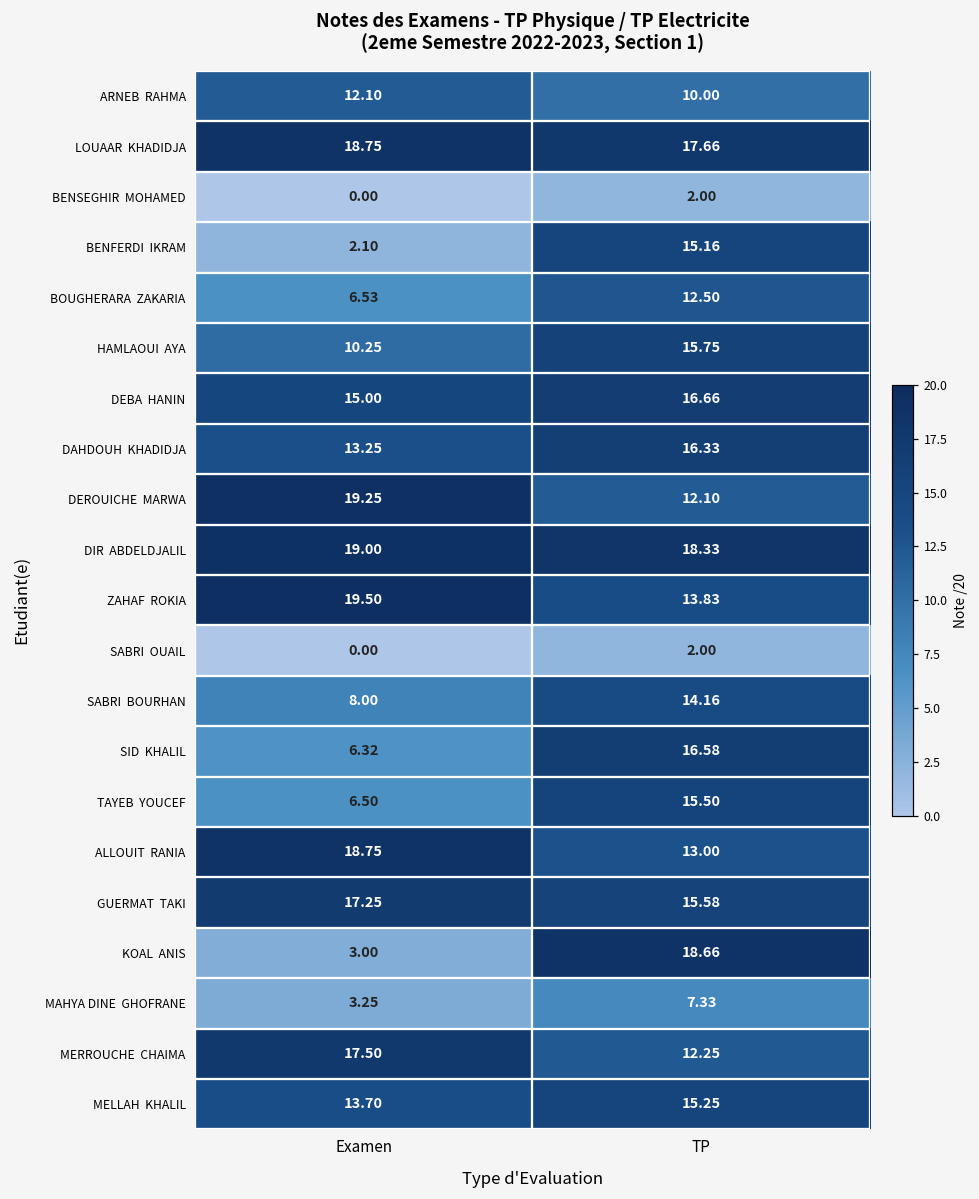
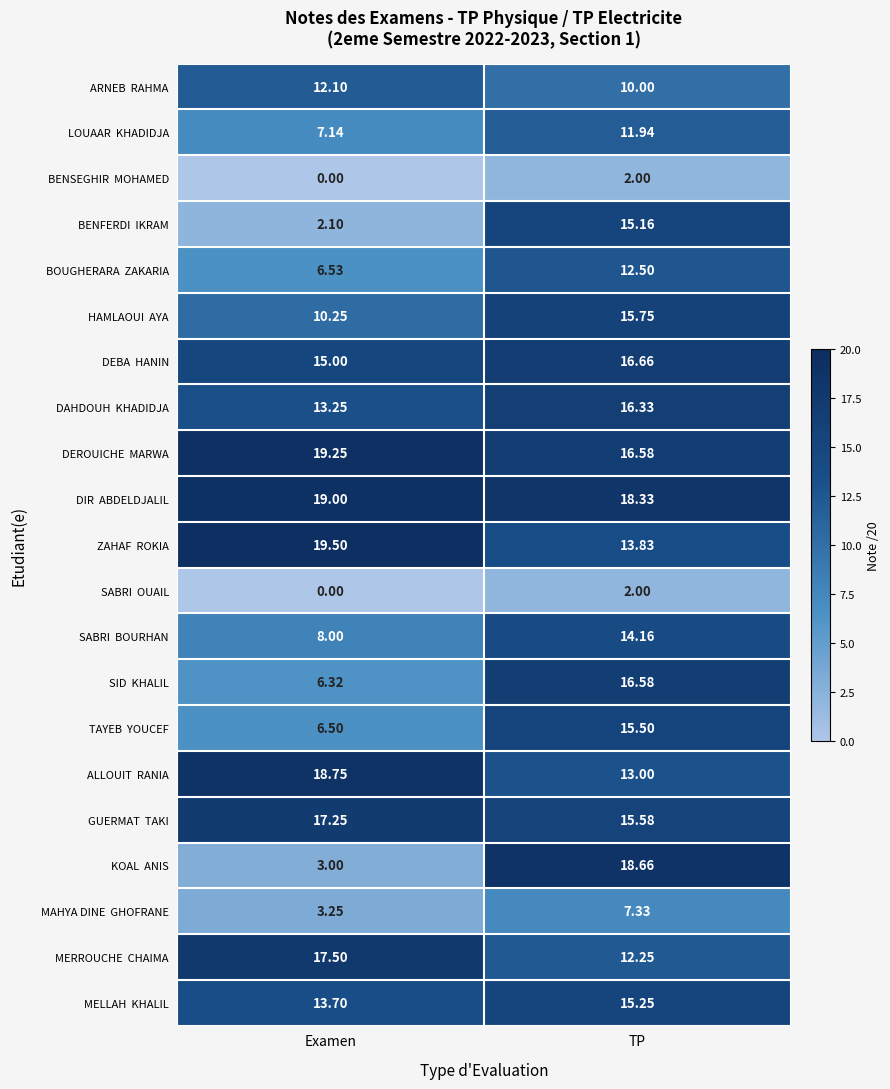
  {
    "ARNEB RAHMA": {
      "Examen": 12.10,
      "TP": 10.00
    },
    "LOUAAR KHADIDJA": {
-     "Examen": 18.75,
-     "TP": 17.66
+     "Examen": 7.14,
+     "TP": 11.94
    },
    "BENSEGHIR MOHAMED": {
      "Examen": 0.00,
      "TP": 2.00
    },
    "BENFERDI IKRAM": {
      "Examen": 2.10,
      "TP": 15.16
    },
    "BOUGHERARA ZAKARIA": {
      "Examen": 6.53,
      "TP": 12.50
    },
    "HAMLAOUI AYA": {
      "Examen": 10.25,
      "TP": 15.75
    },
    "DEBA HANIN": {
      "Examen": 15.00,
      "TP": 16.66
    },
    "DAHDOUH KHADIDJA": {
      "Examen": 13.25,
      "TP": 16.33
    },
    "DEROUICHE MARWA": {
      "Examen": 19.25,
-     "TP": 12.10
+     "TP": 16.58
    },
    "DIR ABDELDJALIL": {
      "Examen": 19.00,
      "TP": 18.33
    },
    "ZAHAF ROKIA": {
      "Examen": 19.50,
      "TP": 13.83
    },
    "SABRI OUAIL": {
      "Examen": 0.00,
      "TP": 2.00
    },
    "SABRI BOURHAN": {
      "Examen": 8.00,
      "TP": 14.16
    },
    "SID KHALIL": {
      "Examen": 6.32,
      "TP": 16.58
    },
    "TAYEB YOUCEF": {
      "Examen": 6.50,
      "TP": 15.50
    },
    "ALLOUIT RANIA": {
      "Examen": 18.75,
      "TP": 13.00
    },
    "GUERMAT TAKI": {
      "Examen": 17.25,
      "TP": 15.58
    },
    "KOAL ANIS": {
      "Examen": 3.00,
      "TP": 18.66
    },
    "MAHYA DINE GHOFRANE": {
      "Examen": 3.25,
      "TP": 7.33
    },
    "MERROUCHE CHAIMA": {
      "Examen": 17.50,
      "TP": 12.25
    },
    "MELLAH KHALIL": {
      "Examen": 13.70,
      "TP": 15.25
    }
  }
